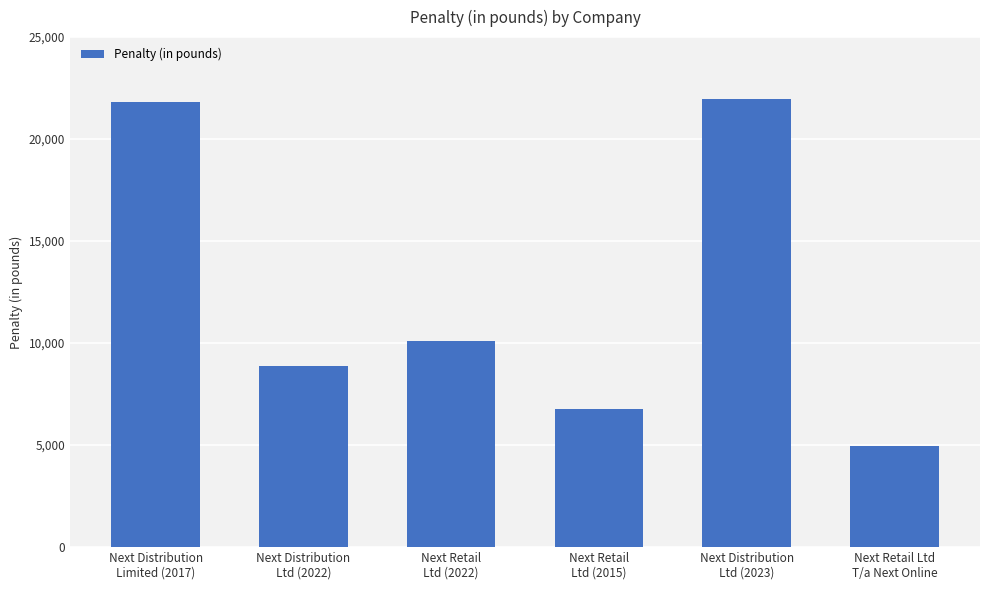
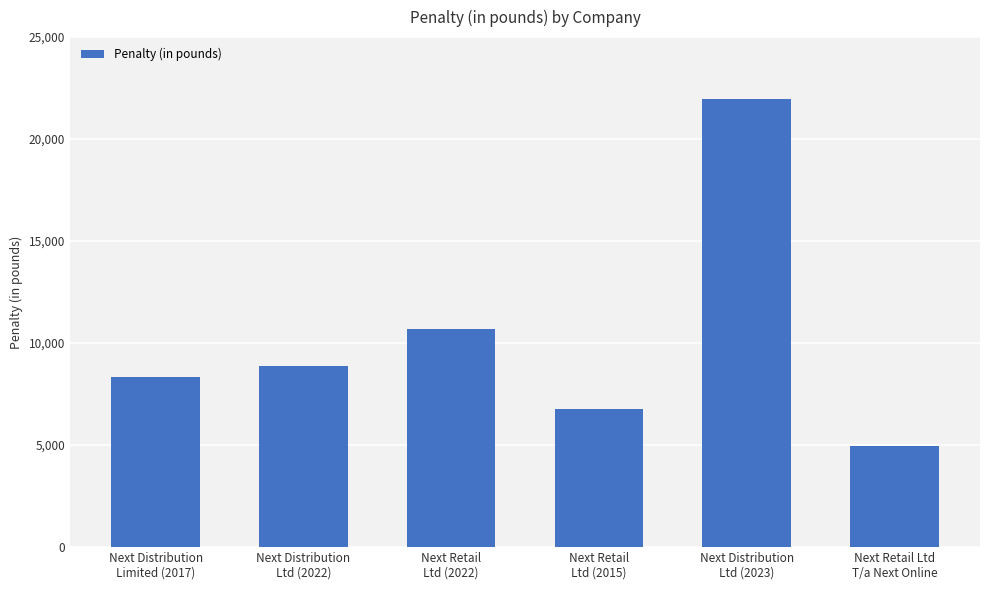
  {
-   "Next Distribution Limited (2017)": "21,800",
+   "Next Distribution Limited (2017)": "8,300",
    "Next Distribution Ltd (2022)": "8,900",
-   "Next Retail Ltd (2022)": "10,100",
+   "Next Retail Ltd (2022)": "10,700",
    "Next Retail Ltd (2015)": "6,800",
    "Next Distribution Ltd (2023)": "22,000",
    "Next Retail Ltd T/a Next Online": "5,000"
  }
